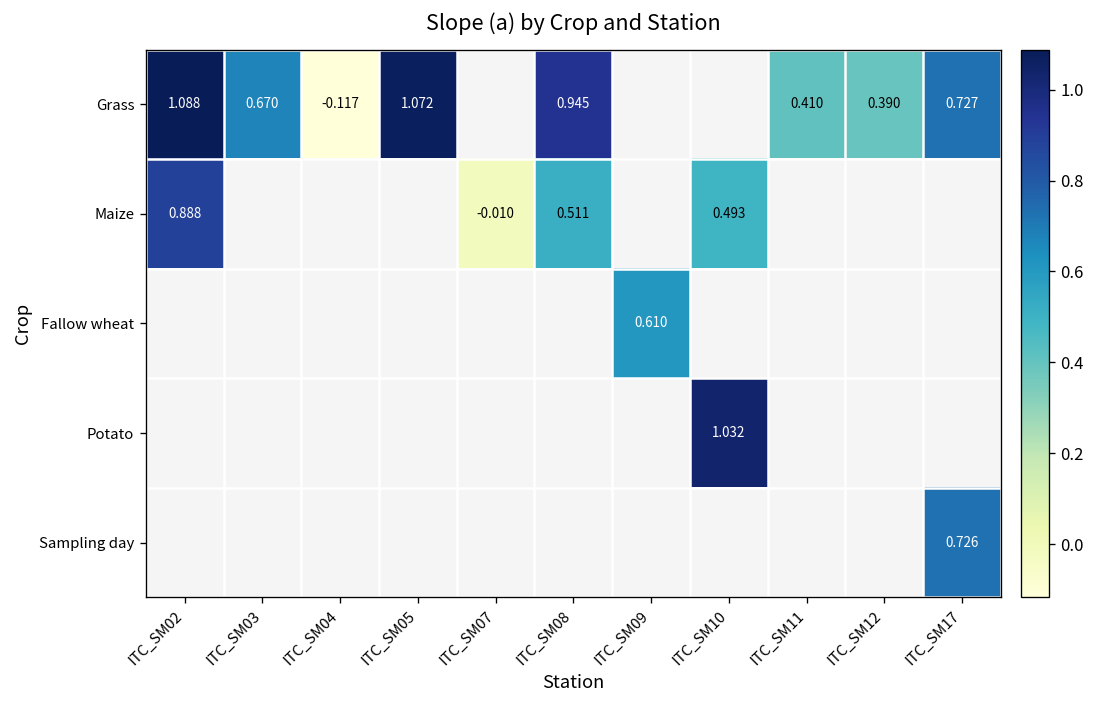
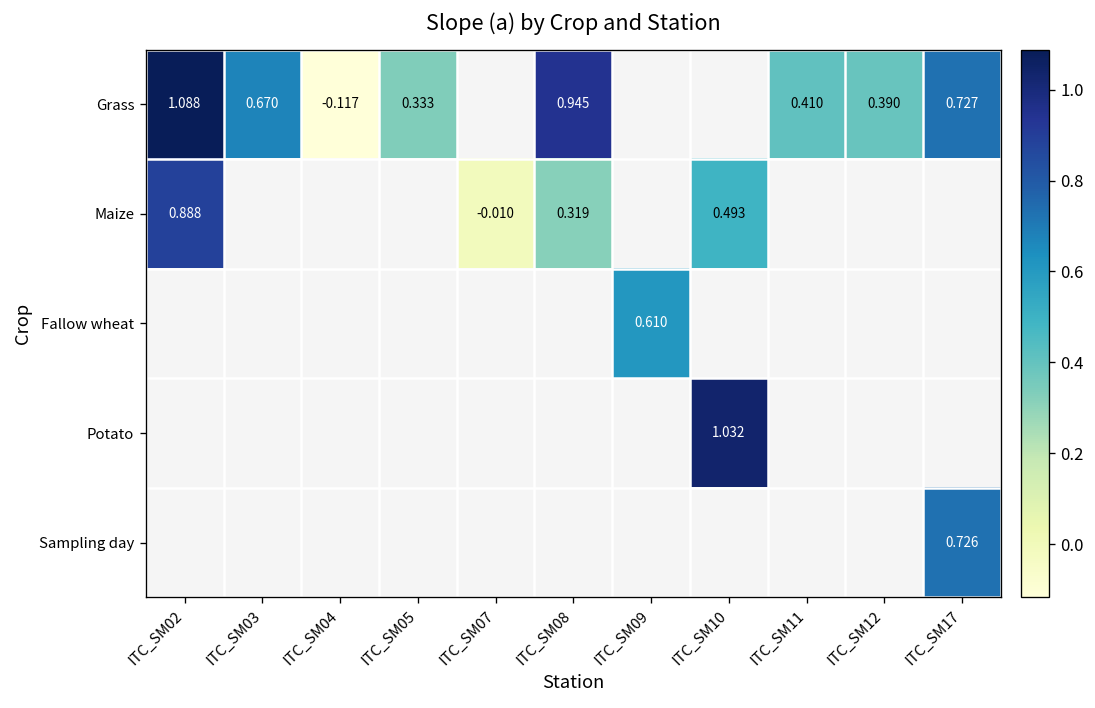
  {
    "Grass": {
      "ITC_SM02": 1.088,
      "ITC_SM03": 0.670,
      "ITC_SM04": -0.117,
-     "ITC_SM05": 1.072,
+     "ITC_SM05": 0.333,
      "ITC_SM08": 0.945,
      "ITC_SM11": 0.410,
      "ITC_SM12": 0.390,
      "ITC_SM17": 0.727
    },
    "Maize": {
      "ITC_SM02": 0.888,
      "ITC_SM07": -0.010,
-     "ITC_SM08": 0.511,
+     "ITC_SM08": 0.319,
      "ITC_SM10": 0.493
    },
    "Fallow wheat": {
      "ITC_SM09": 0.610
    },
    "Potato": {
      "ITC_SM10": 1.032
    },
    "Sampling day": {
      "ITC_SM17": 0.726
    }
  }
